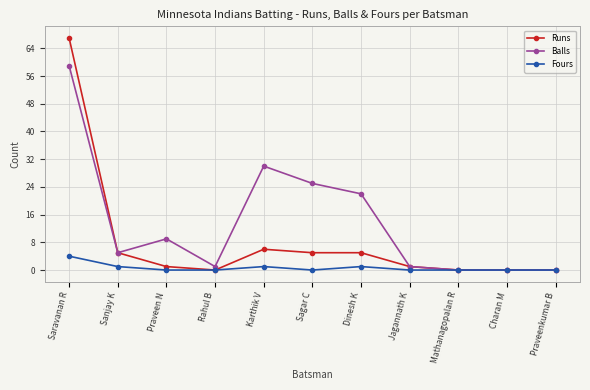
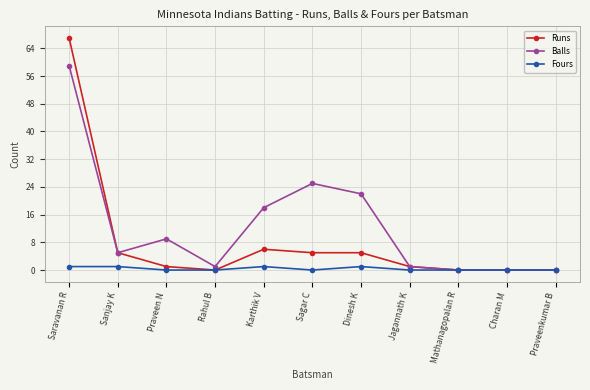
  {
    "Runs": {
      "Saravanan R": 67,
      "Praveen N": 1,
      "Karthik V": 6,
      "Sagar C": 5,
      "Dinesh K": 5
    },
    "Balls": {
      "Saravanan R": 59,
      "Praveen N": 9,
      "Rahul B": 1,
-     "Karthik V": 30,
+     "Karthik V": 18,
      "Sagar C": 25,
      "Dinesh K": 22
    },
    "Fours": {
-     "Saravanan R": 4,
+     "Saravanan R": 1,
      "Sanjay K": 1,
      "Praveen N": 0,
      "Karthik V": 1,
      "Sagar C": 0,
      "Dinesh K": 1,
      "Jagannath K": 0
    }
  }
